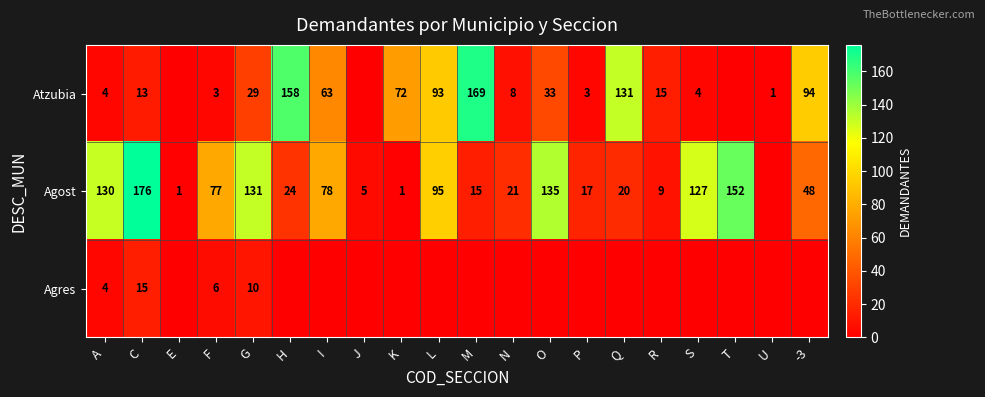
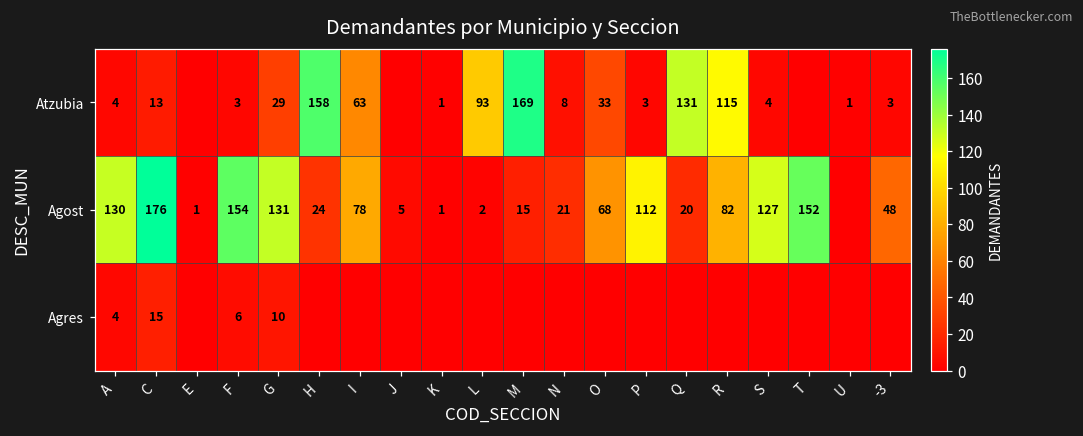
  {
    "Atzubia": {
      "A": 4,
      "C": 13,
      "F": 3,
      "G": 29,
      "H": 158,
      "I": 63,
-     "K": 72,
+     "K": 1,
      "L": 93,
      "M": 169,
      "N": 8,
      "O": 33,
      "P": 3,
      "Q": 131,
-     "R": 15,
+     "R": 115,
      "S": 4,
      "U": 1,
-     "-3": 94
+     "-3": 3
    },
    "Agost": {
      "A": 130,
      "C": 176,
      "E": 1,
-     "F": 77,
+     "F": 154,
      "G": 131,
      "H": 24,
      "I": 78,
      "J": 5,
      "K": 1,
-     "L": 95,
+     "L": 2,
      "M": 15,
      "N": 21,
-     "O": 135,
-     "P": 17,
+     "O": 68,
+     "P": 112,
      "Q": 20,
-     "R": 9,
+     "R": 82,
      "S": 127,
      "T": 152,
      "-3": 48
    },
    "Agres": {
      "A": 4,
      "C": 15,
      "F": 6,
      "G": 10
    }
  }
